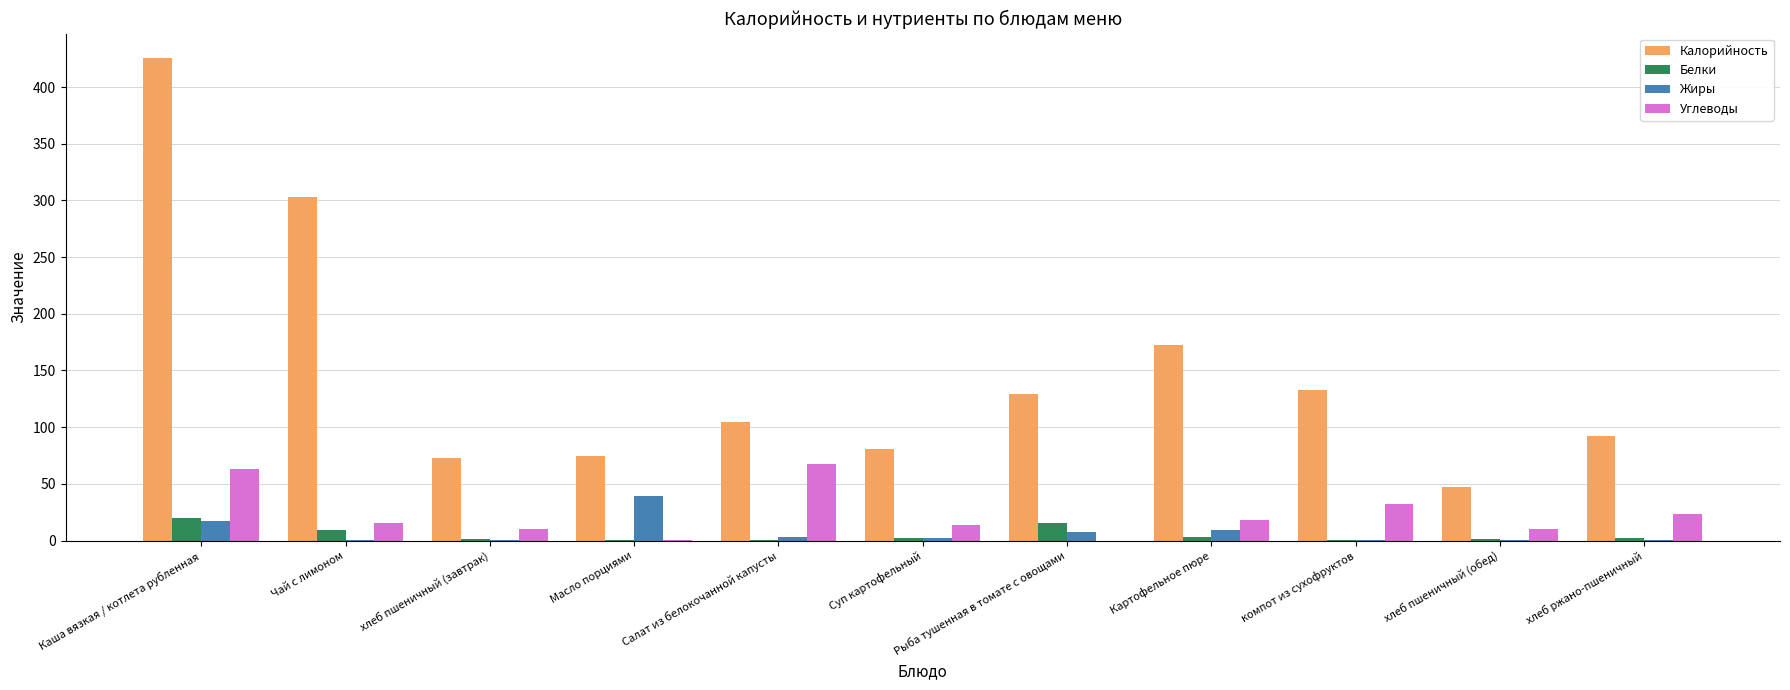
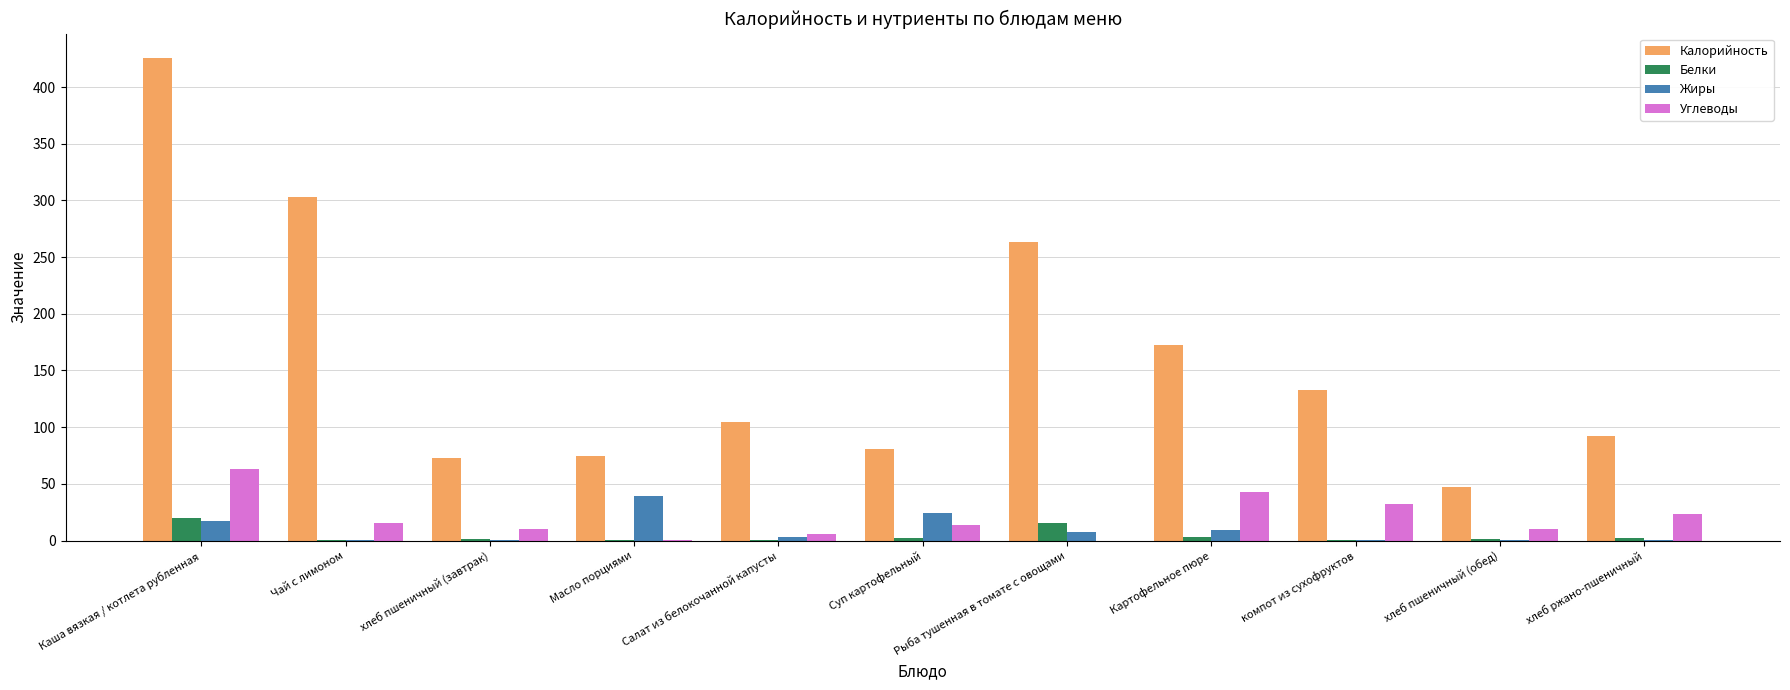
  {
    "Калорийность": {
      "Каша вязкая / котлета рубленная": 426,
      "Чай с лимоном": 303,
      "хлеб пшеничный (завтрак)": 73,
      "Масло порциями": 75,
      "Салат из белокочанной капусты": 104,
      "Суп картофельный": 81,
-     "Рыба тушенная в томате с овощами": 130,
+     "Рыба тушенная в томате с овощами": 264,
      "Картофельное пюре": 172,
      "компот из сухофруктов": 133,
      "хлеб пшеничный (обед)": 47,
      "хлеб ржано-пшеничный": 92
    },
    "Белки": {
      "Каша вязкая / котлета рубленная": 20,
-     "Чай с лимоном": 9,
+     "Чай с лимоном": 0,
      "Рыба тушенная в томате с овощами": 15,
      "Картофельное пюре": 3,
      "хлеб ржано-пшеничный": 2
    },
    "Жиры": {
      "Каша вязкая / котлета рубленная": 18,
      "Масло порциями": 39,
      "Салат из белокочанной капусты": 3,
-     "Суп картофельный": 2,
+     "Суп картофельный": 24,
      "Рыба тушенная в томате с овощами": 8,
      "Картофельное пюре": 9
    },
    "Углеводы": {
      "Каша вязкая / котлета рубленная": 63,
      "Чай с лимоном": 15,
      "хлеб пшеничный (завтрак)": 10,
-     "Салат из белокочанной капусты": 68,
+     "Салат из белокочанной капусты": 5,
      "Суп картофельный": 13,
      "Рыба тушенная в томате с овощами": 0,
-     "Картофельное пюре": 18,
+     "Картофельное пюре": 43,
      "компот из сухофруктов": 32,
      "хлеб пшеничный (обед)": 10,
      "хлеб ржано-пшеничный": 24
    }
  }
